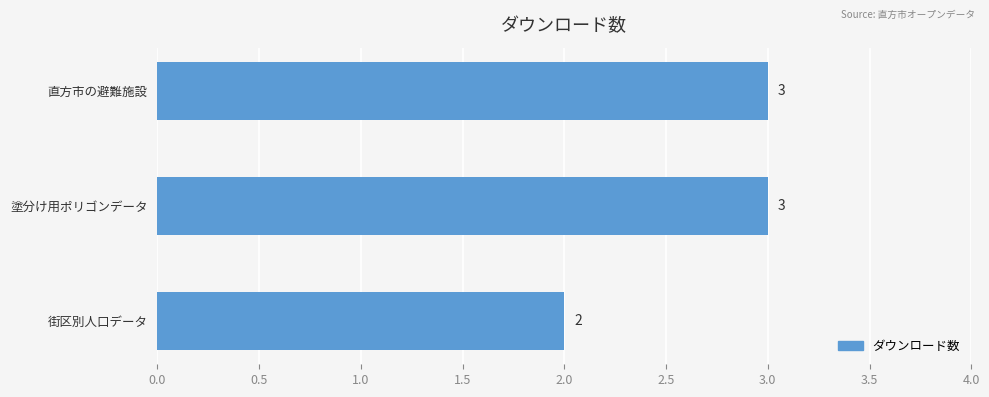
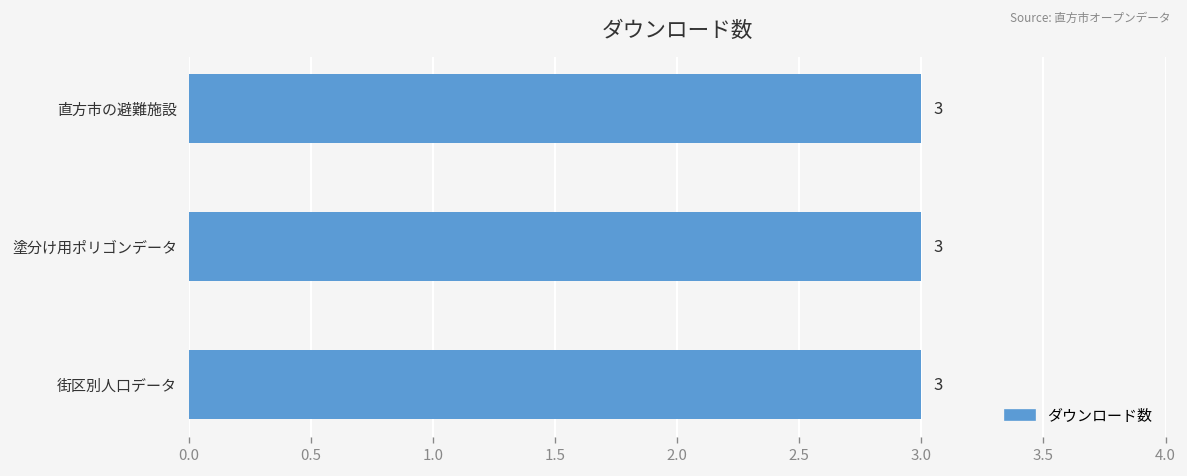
  {
    "直方市の避難施設": 3,
    "塗分け用ポリゴンデータ": 3,
-   "街区別人口データ": 2
+   "街区別人口データ": 3
  }
